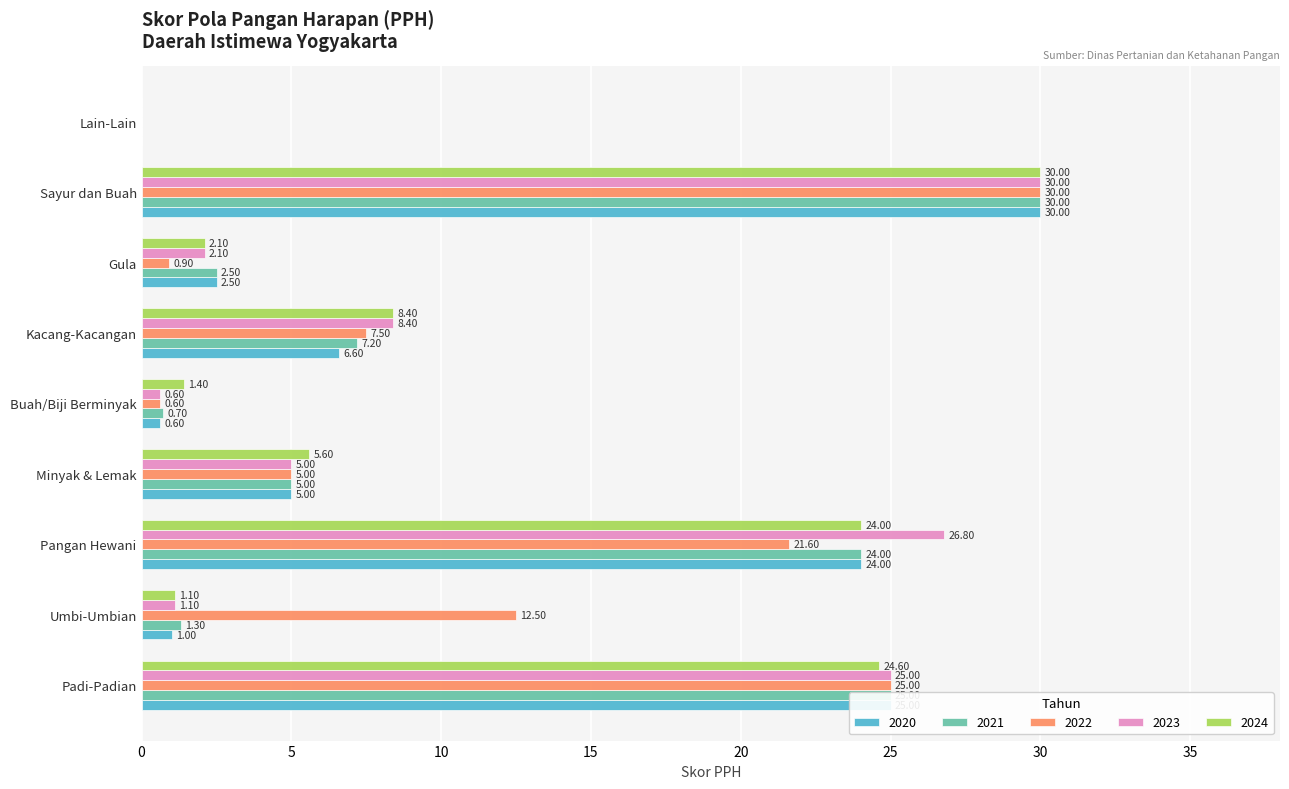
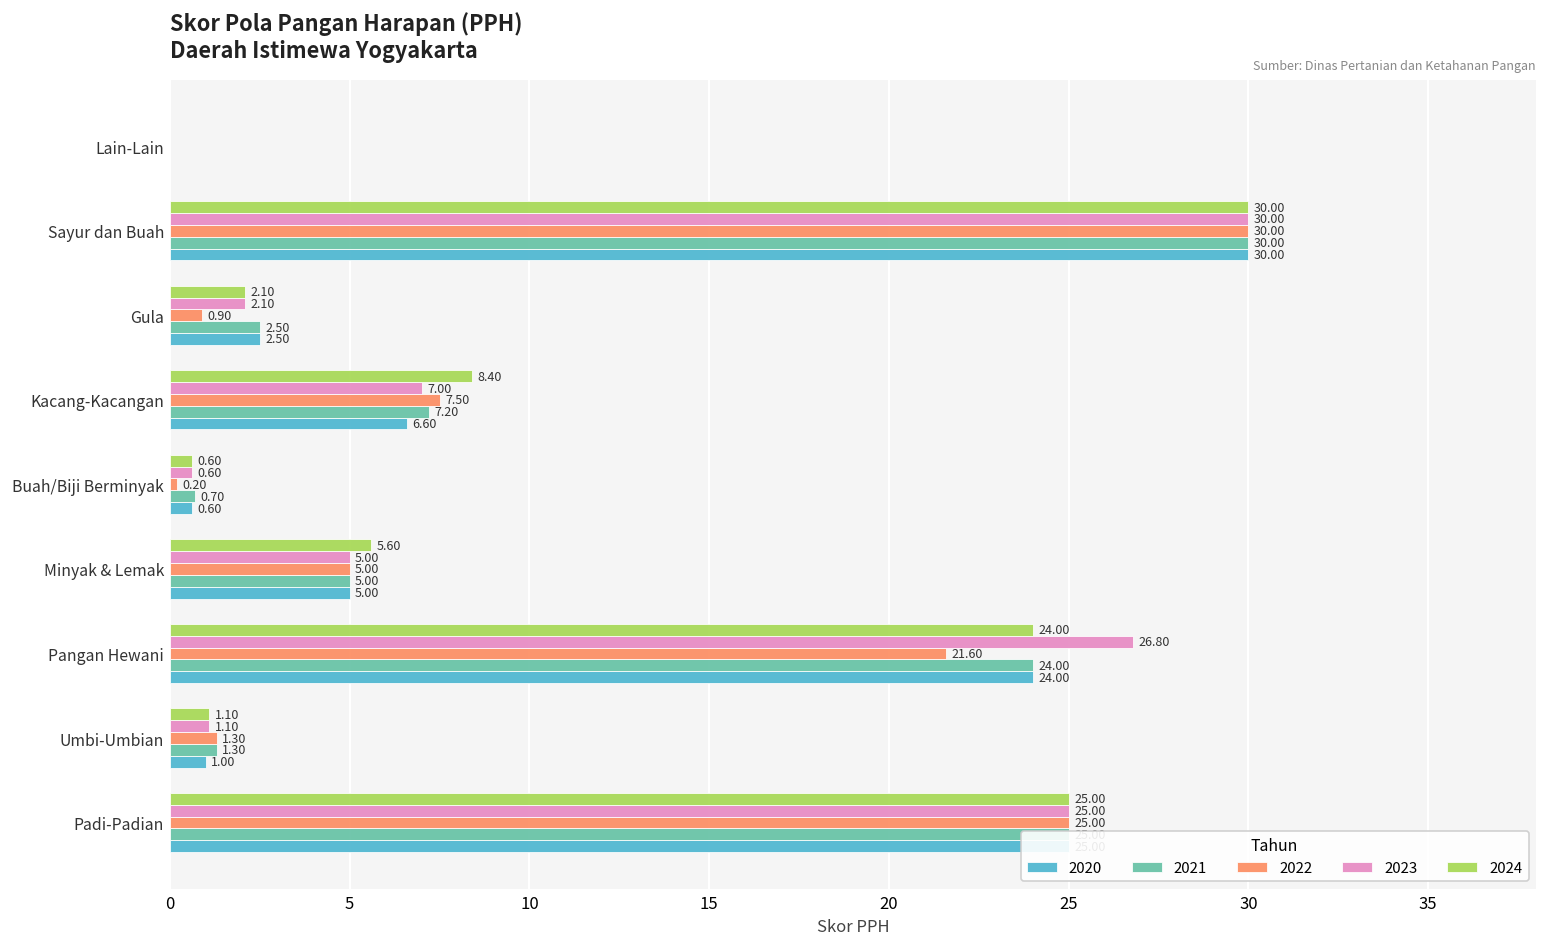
  {
    "2022": {
      "Sayur dan Buah": 30.00,
      "Gula": 0.90,
      "Kacang-Kacangan": 7.50,
-     "Buah/Biji Berminyak": 0.60,
+     "Buah/Biji Berminyak": 0.20,
      "Minyak & Lemak": 5.00,
      "Pangan Hewani": 21.60,
-     "Umbi-Umbian": 12.50,
+     "Umbi-Umbian": 1.30,
      "Padi-Padian": 25.00
    },
    "2023": {
      "Sayur dan Buah": 30.00,
      "Gula": 2.10,
-     "Kacang-Kacangan": 8.40,
+     "Kacang-Kacangan": 7.00,
      "Buah/Biji Berminyak": 0.60,
      "Minyak & Lemak": 5.00,
      "Pangan Hewani": 26.80,
      "Umbi-Umbian": 1.10,
      "Padi-Padian": 25.00
    },
    "2024": {
      "Sayur dan Buah": 30.00,
      "Gula": 2.10,
      "Kacang-Kacangan": 8.40,
-     "Buah/Biji Berminyak": 1.40,
+     "Buah/Biji Berminyak": 0.60,
      "Minyak & Lemak": 5.60,
      "Pangan Hewani": 24.00,
      "Umbi-Umbian": 1.10,
-     "Padi-Padian": 24.60
+     "Padi-Padian": 25.00
    }
  }
